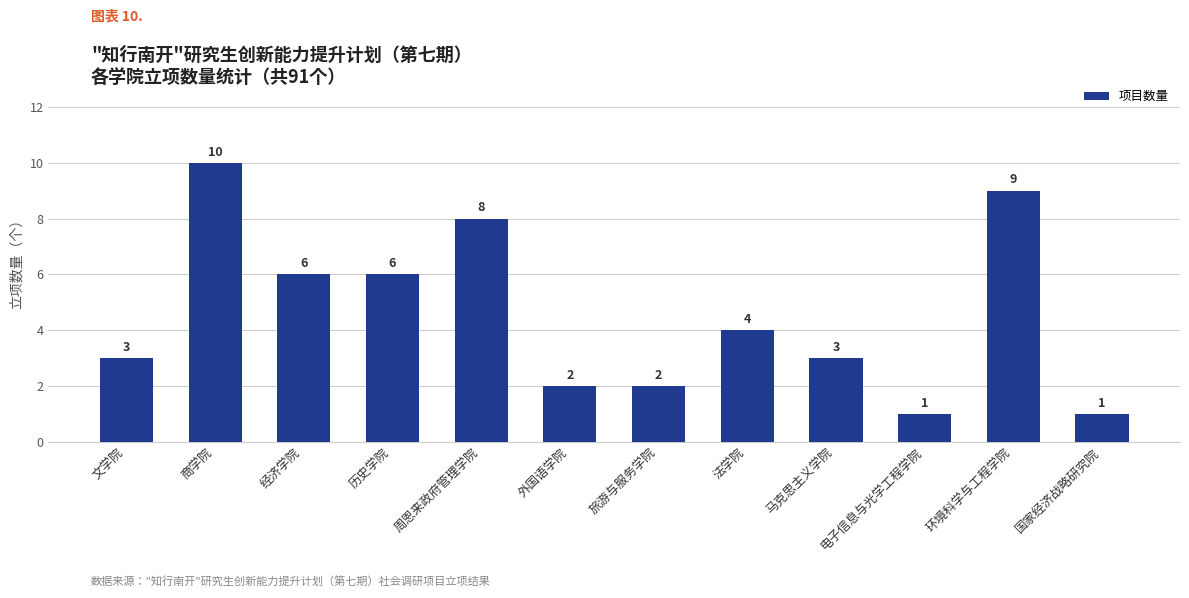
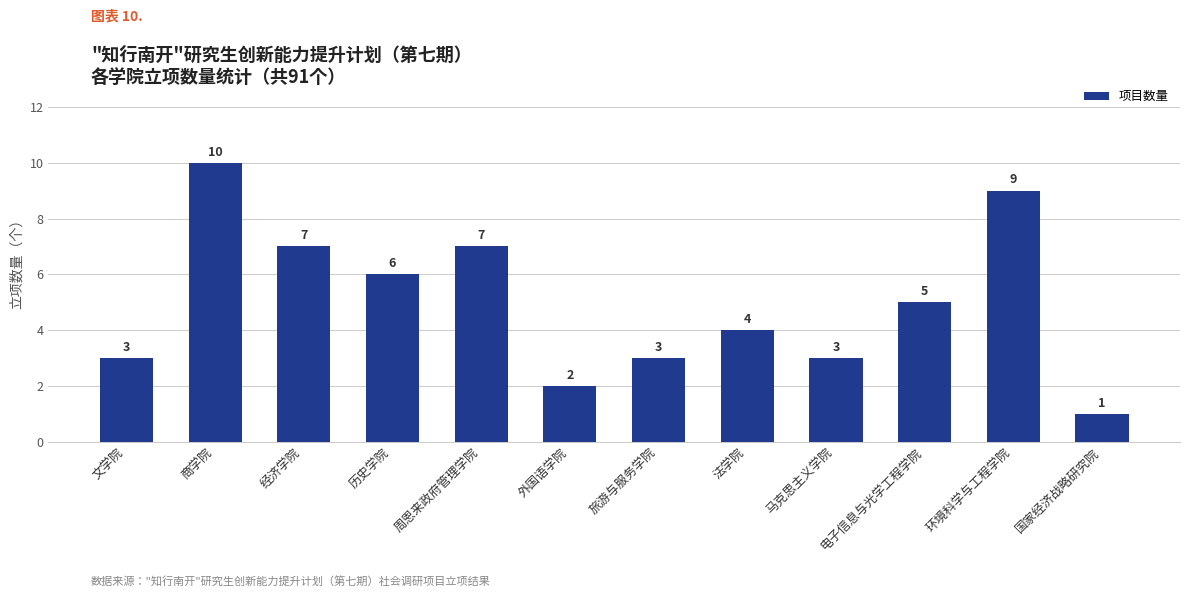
  {
    "文学院": 3,
    "商学院": 10,
-   "经济学院": 6,
+   "经济学院": 7,
    "历史学院": 6,
-   "周恩来政府管理学院": 8,
+   "周恩来政府管理学院": 7,
    "外国语学院": 2,
-   "旅游与服务学院": 2,
+   "旅游与服务学院": 3,
    "法学院": 4,
    "马克思主义学院": 3,
-   "电子信息与光学工程学院": 1,
+   "电子信息与光学工程学院": 5,
    "环境科学与工程学院": 9,
    "国家经济战略研究院": 1
  }
